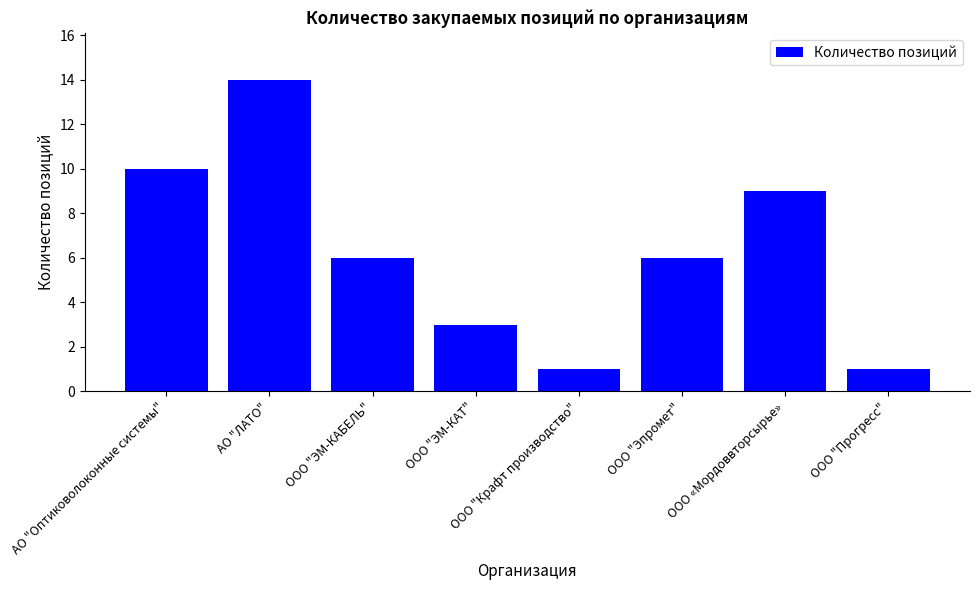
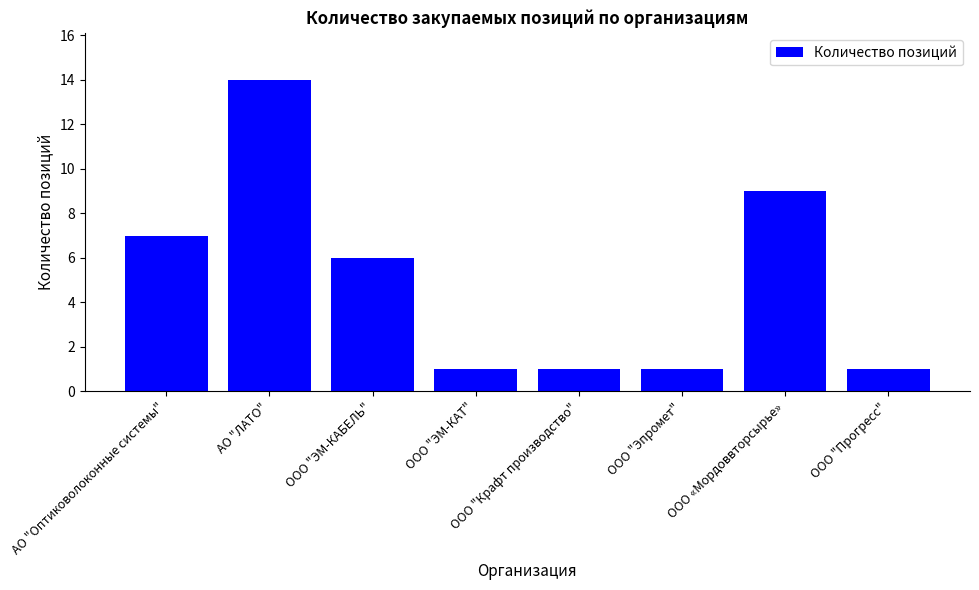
  {
-   "АО \"Оптиковолоконные системы\"": 10,
+   "АО \"Оптиковолоконные системы\"": 7,
    "АО \"ЛАТО\"": 14,
    "ООО \"ЭМ-КАБЕЛЬ\"": 6,
-   "ООО \"ЭМ-КАТ\"": 3,
+   "ООО \"ЭМ-КАТ\"": 1,
    "ООО \"Крафт производство\"": 1,
-   "ООО \"Эпромет\"": 6,
+   "ООО \"Эпромет\"": 1,
    "ООО «Мордоввторсырье»": 9,
    "ООО \"Прогресс\"": 1
  }
